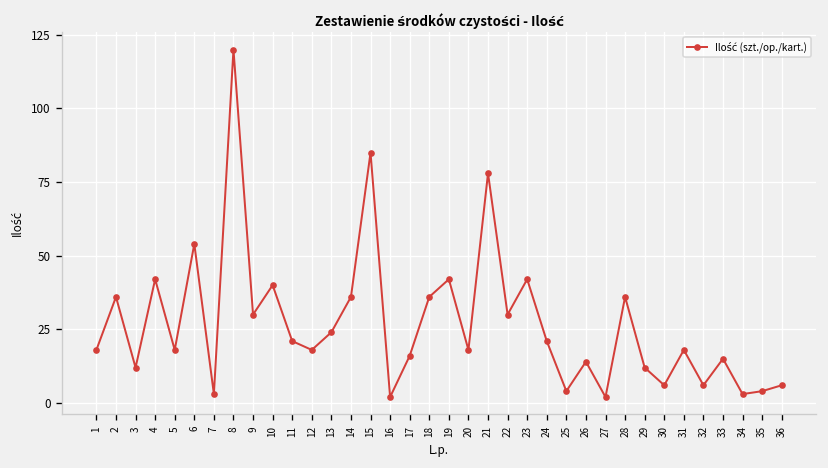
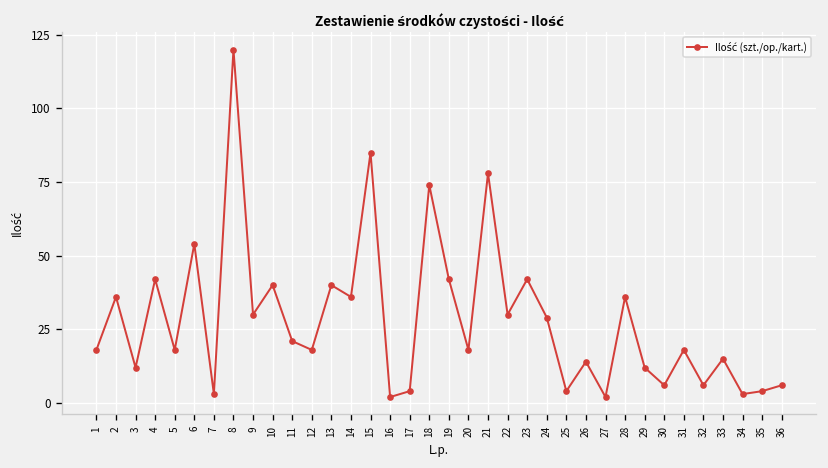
  {
    "1": 18,
    "2": 36,
    "3": 12,
    "4": 42,
    "5": 18,
    "6": 54,
    "7": 3,
    "8": 120,
    "9": 30,
    "10": 40,
    "11": 21,
    "12": 18,
-   "13": 24,
+   "13": 40,
    "14": 36,
    "15": 85,
    "16": 2,
-   "17": 16,
-   "18": 36,
+   "17": 4,
+   "18": 74,
    "19": 42,
    "20": 18,
    "21": 78,
    "22": 30,
    "23": 42,
-   "24": 21,
+   "24": 29,
    "25": 4,
    "26": 14,
    "27": 2,
    "28": 36,
    "29": 12,
    "30": 6,
    "31": 18,
    "32": 6,
    "33": 15,
    "34": 3,
    "35": 4,
    "36": 6
  }
